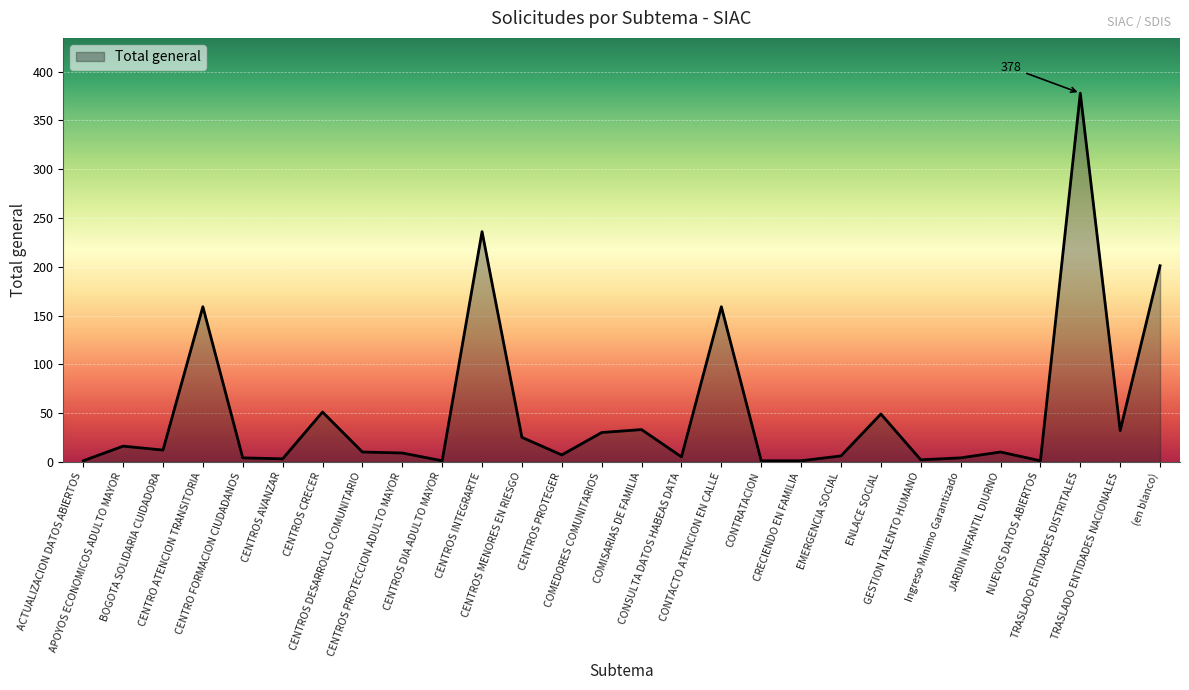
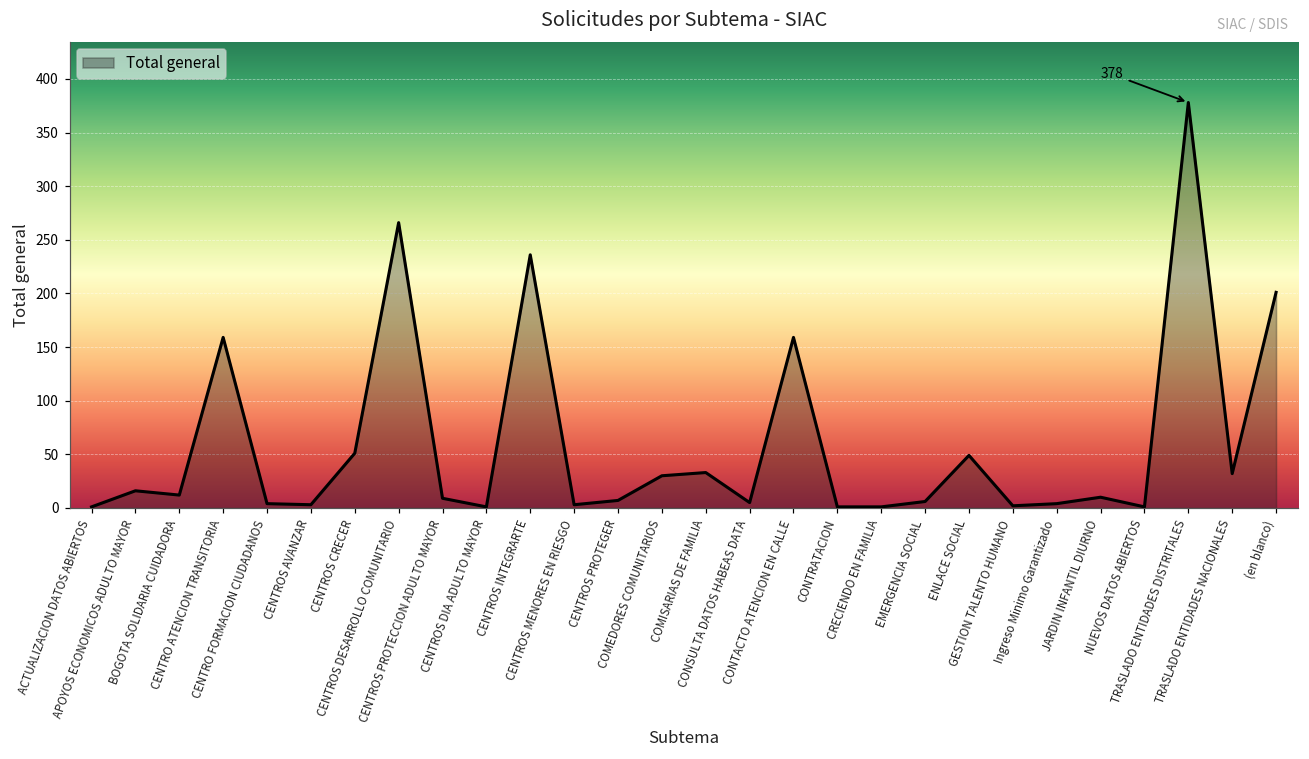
  {
    "ACTUALIZACION DATOS ABIERTOS": 0,
    "APOYOS ECONOMICOS ADULTO MAYOR": 20,
    "BOGOTA SOLIDARIA CUIDADORA": 10,
    "CENTRO ATENCION TRANSITORIA": 160,
    "CENTRO FORMACION CIUDADANOS": 0,
    "CENTROS AVANZAR": 0,
    "CENTROS CRECER": 50,
-   "CENTROS DESARROLLO COMUNITARIO": 10,
+   "CENTROS DESARROLLO COMUNITARIO": 270,
    "CENTROS PROTECCION ADULTO MAYOR": 10,
    "CENTROS DIA ADULTO MAYOR": 0,
    "CENTROS INTEGRARTE": 240,
-   "CENTROS MENORES EN RIESGO": 30,
+   "CENTROS MENORES EN RIESGO": 0,
    "CENTROS PROTEGER": 10,
    "COMEDORES COMUNITARIOS": 30,
    "COMISARIAS DE FAMILIA": 30,
    "CONSULTA DATOS HABEAS DATA": 10,
    "CONTACTO ATENCION EN CALLE": 160,
    "CONTRATACION": 0,
    "CRECIENDO EN FAMILIA": 0,
    "EMERGENCIA SOCIAL": 10,
    "ENLACE SOCIAL": 50,
    "GESTION TALENTO HUMANO": 0,
    "Ingreso Minimo Garantizado": 0,
    "JARDIN INFANTIL DIURNO": 10,
    "NUEVOS DATOS ABIERTOS": 0,
    "TRASLADO ENTIDADES NACIONALES": 30,
    "(en blanco)": 200
  }
